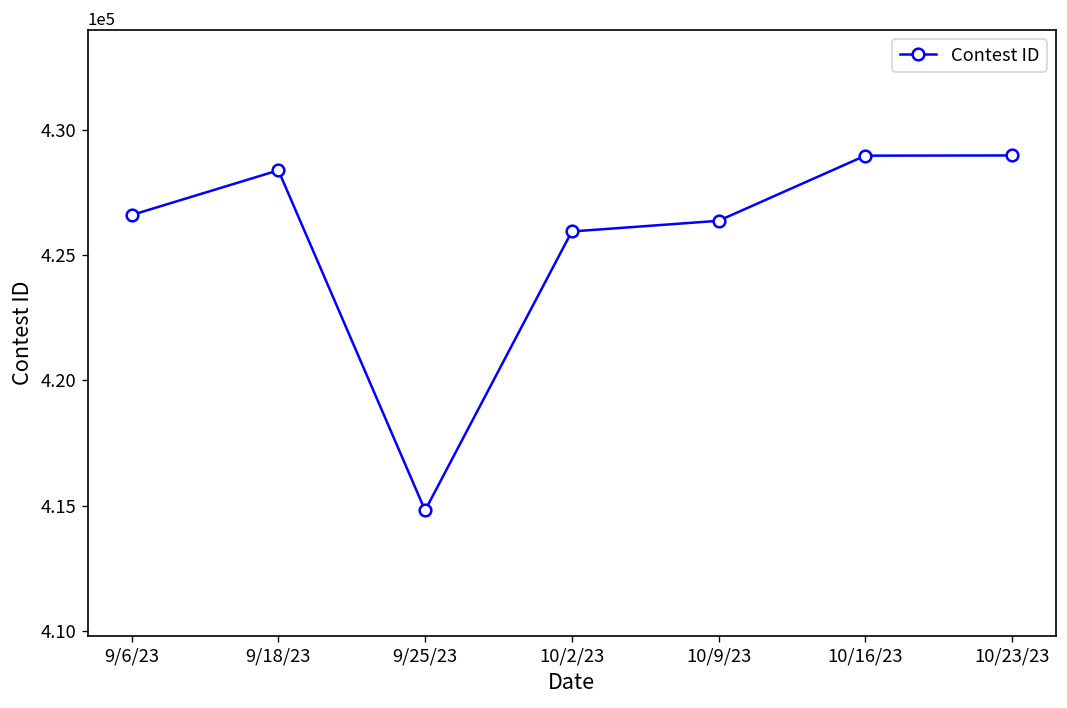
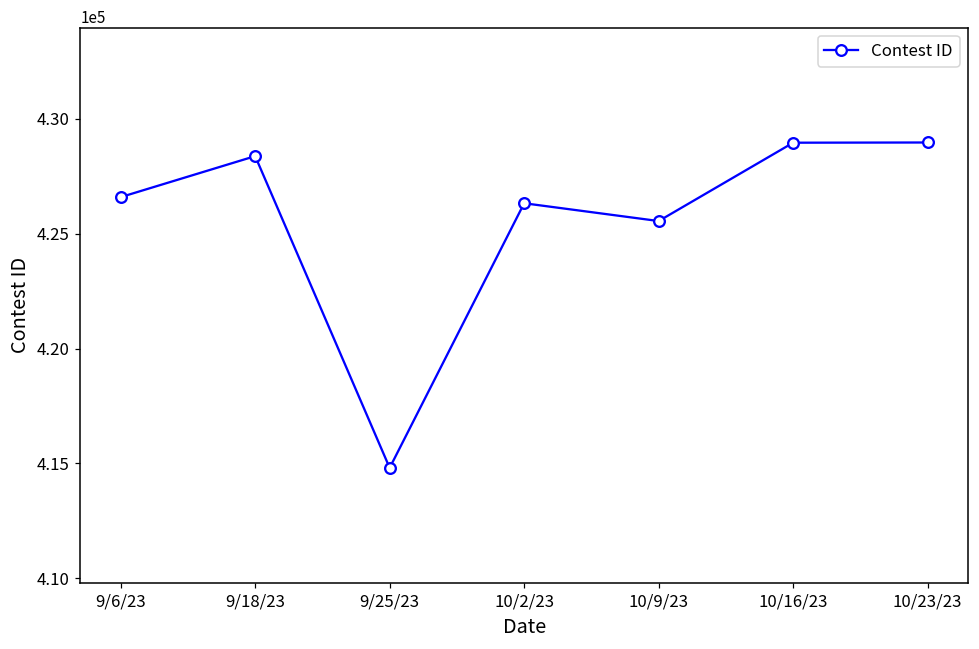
  {
    "9/6/23": 426600,
    "9/18/23": 428400,
    "9/25/23": 414800,
-   "10/2/23": 425900,
-   "10/9/23": 426400,
+   "10/2/23": 426300,
+   "10/9/23": 425600,
    "10/16/23": 429000,
    "10/23/23": 429000
  }
